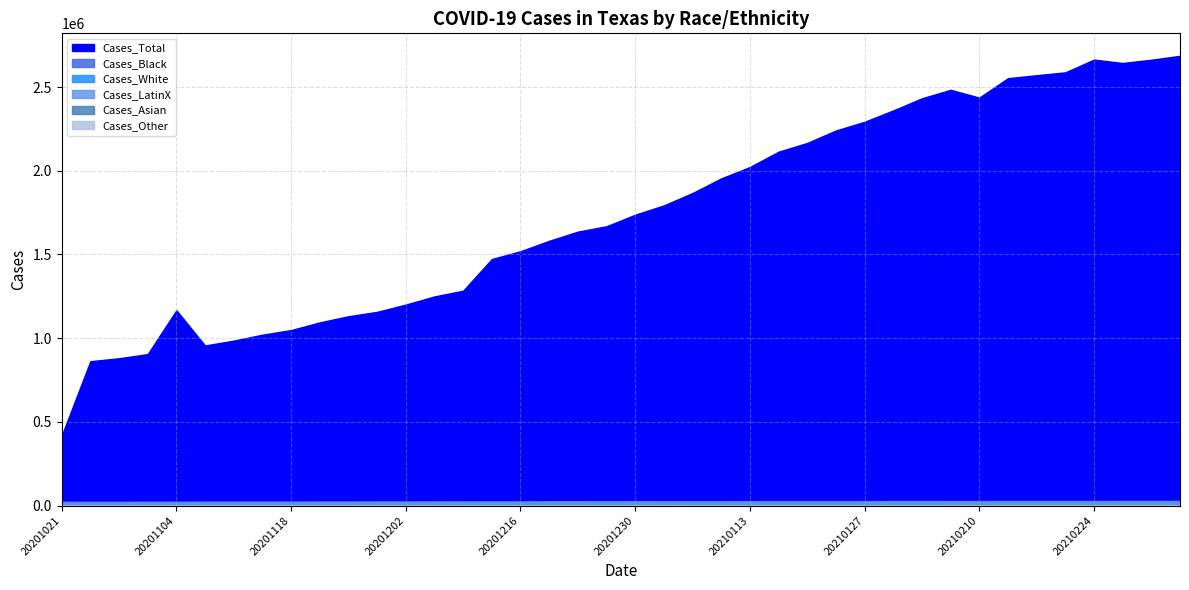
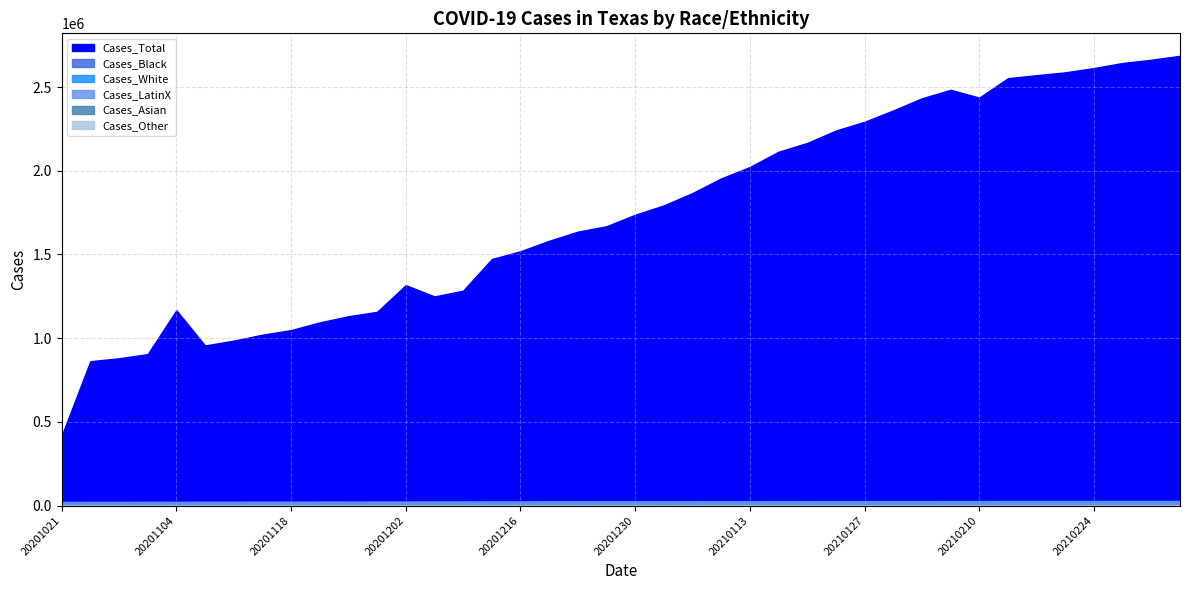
  {
    "Cases_Total": {
      "20201021": 420000,
      "20201104": 1170000,
      "20201118": 1050000,
-     "20201202": 1200000,
+     "20201202": 1320000,
      "20201216": 1520000,
      "20201230": 1740000,
      "20210113": 2020000,
      "20210127": 2290000,
      "20210210": 2440000,
-     "20210224": 2660000
+     "20210224": 2610000
    }
  }
